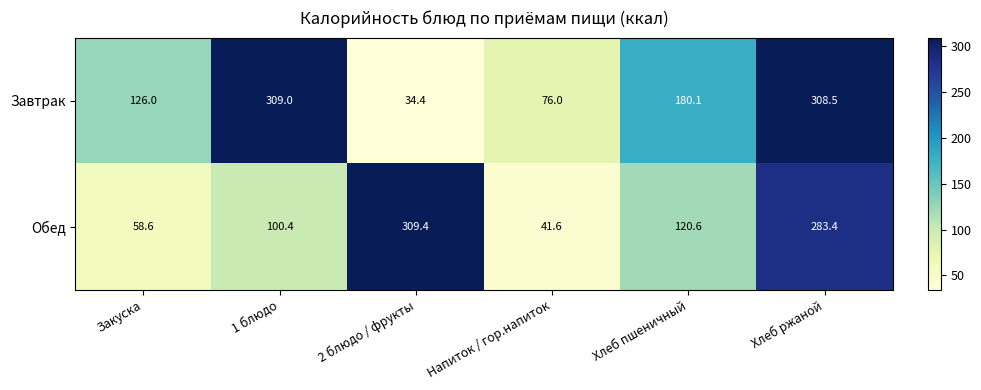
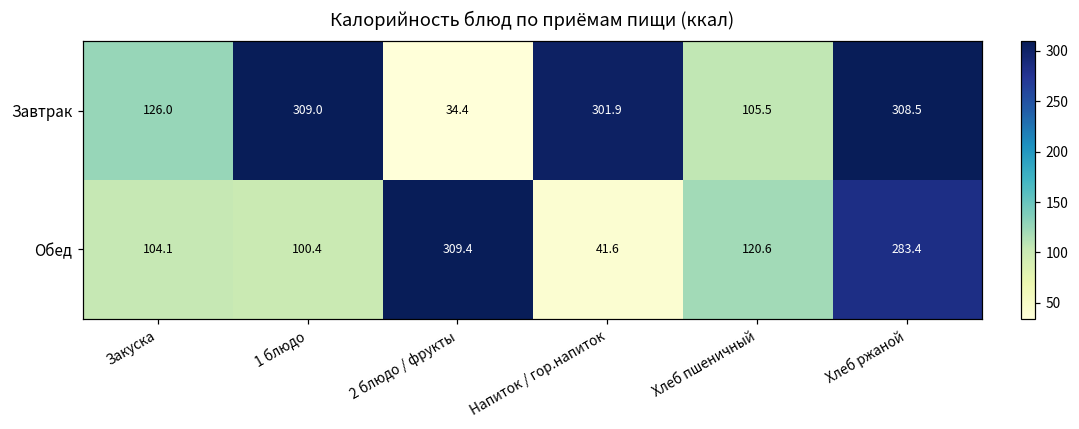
  {
    "Завтрак": {
      "Закуска": 126.0,
      "1 блюдо": 309.0,
      "2 блюдо / фрукты": 34.4,
-     "Напиток / гор.напиток": 76.0,
-     "Хлеб пшеничный": 180.1,
+     "Напиток / гор.напиток": 301.9,
+     "Хлеб пшеничный": 105.5,
      "Хлеб ржаной": 308.5
    },
    "Обед": {
-     "Закуска": 58.6,
+     "Закуска": 104.1,
      "1 блюдо": 100.4,
      "2 блюдо / фрукты": 309.4,
      "Напиток / гор.напиток": 41.6,
      "Хлеб пшеничный": 120.6,
      "Хлеб ржаной": 283.4
    }
  }
